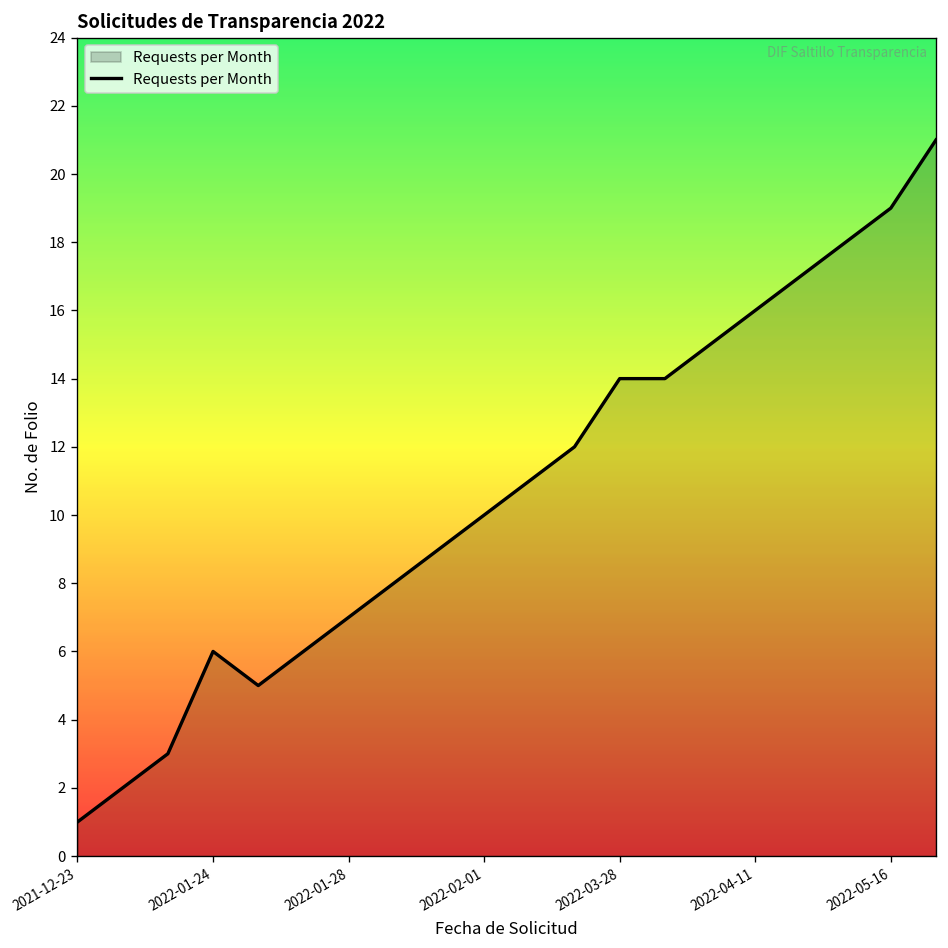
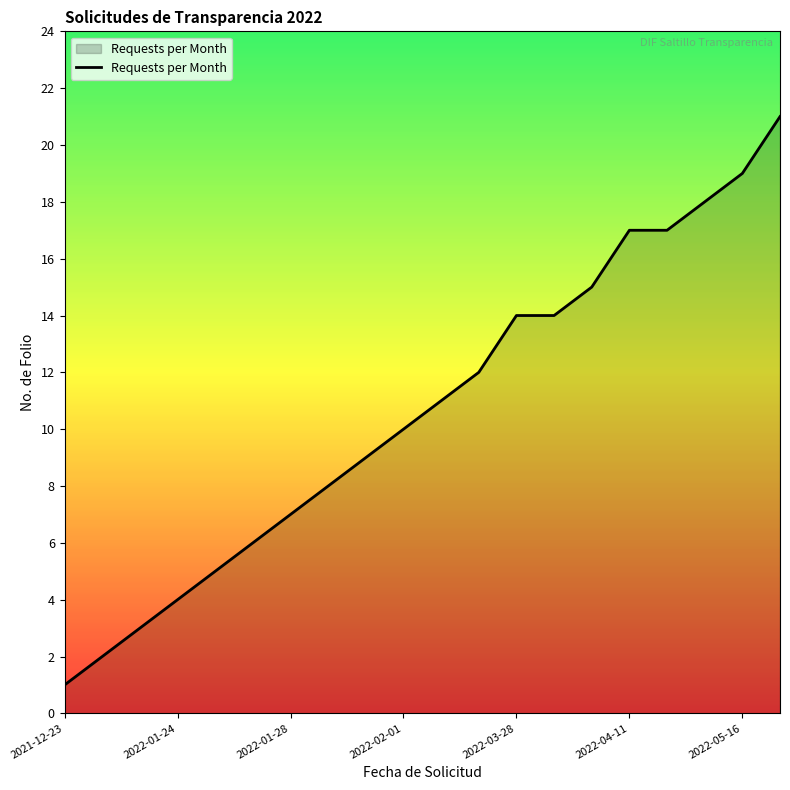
  {
    "2021-12-23": 1,
-   "2022-01-24": 6,
+   "2022-01-24": 4,
    "2022-02-01": 10,
    "2022-03-28": 14,
-   "2022-04-11": 16,
+   "2022-04-11": 17,
    "2022-05-16": 19
  }
